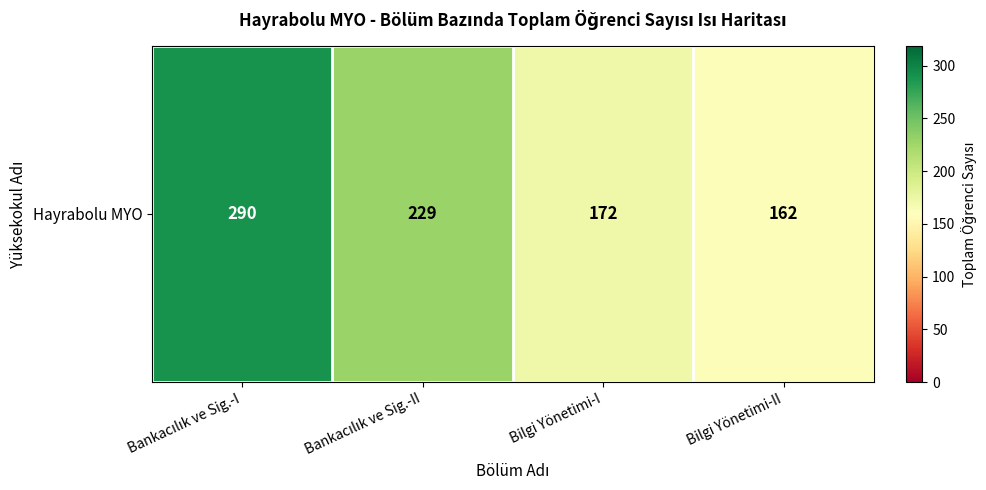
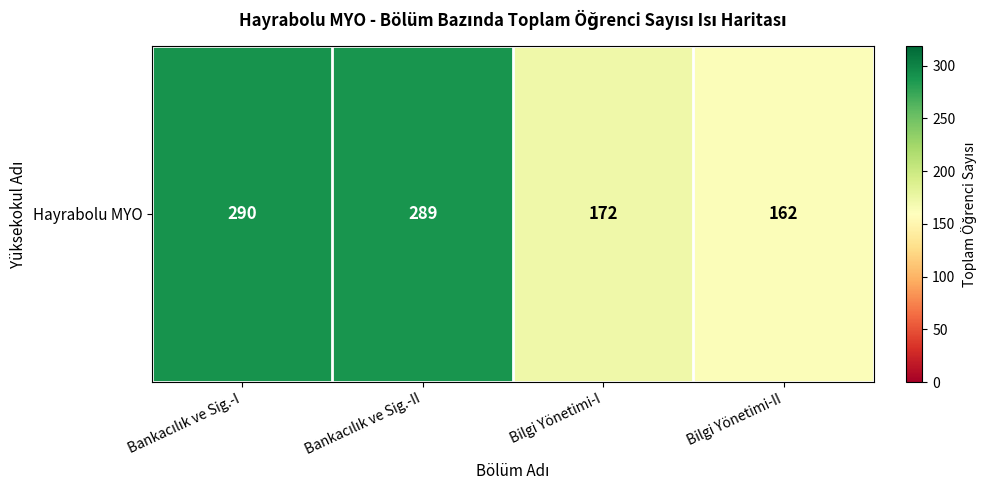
  {
    "Hayrabolu MYO": {
      "Bankacılık ve Sig.-I": 290,
-     "Bankacılık ve Sig.-II": 229,
+     "Bankacılık ve Sig.-II": 289,
      "Bilgi Yönetimi-I": 172,
      "Bilgi Yönetimi-II": 162
    }
  }
